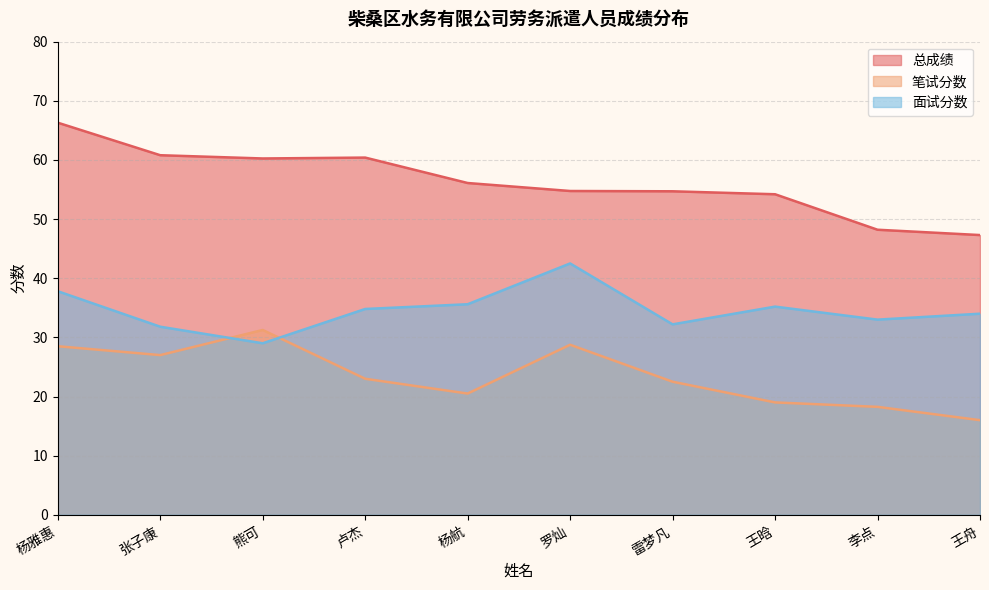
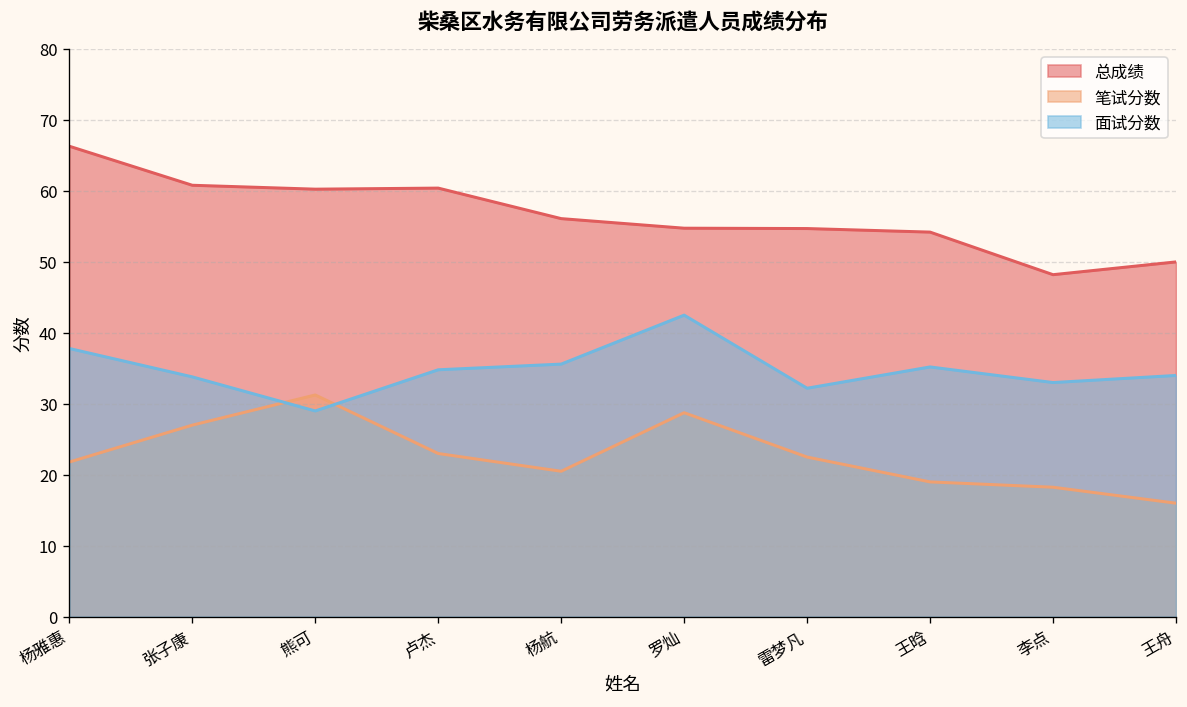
  {
    "总成绩": {
      "杨雅惠": 66,
      "张子康": 61,
      "熊可": 60,
      "卢杰": 60,
      "杨航": 56,
      "罗灿": 55,
      "雷梦凡": 55,
      "王晗": 54,
      "李点": 48,
-     "王舟": 47
+     "王舟": 50
    },
    "笔试分数": {
-     "杨雅惠": 29,
+     "杨雅惠": 22,
      "张子康": 27,
      "熊可": 31,
      "卢杰": 23,
      "杨航": 21,
      "罗灿": 29,
      "雷梦凡": 23,
      "王晗": 19,
      "李点": 18,
      "王舟": 16
    },
    "面试分数": {
      "杨雅惠": 38,
-     "张子康": 32,
+     "张子康": 34,
      "熊可": 29,
      "卢杰": 35,
      "杨航": 36,
      "罗灿": 43,
      "雷梦凡": 32,
      "王晗": 35,
      "李点": 33,
      "王舟": 34
    }
  }
